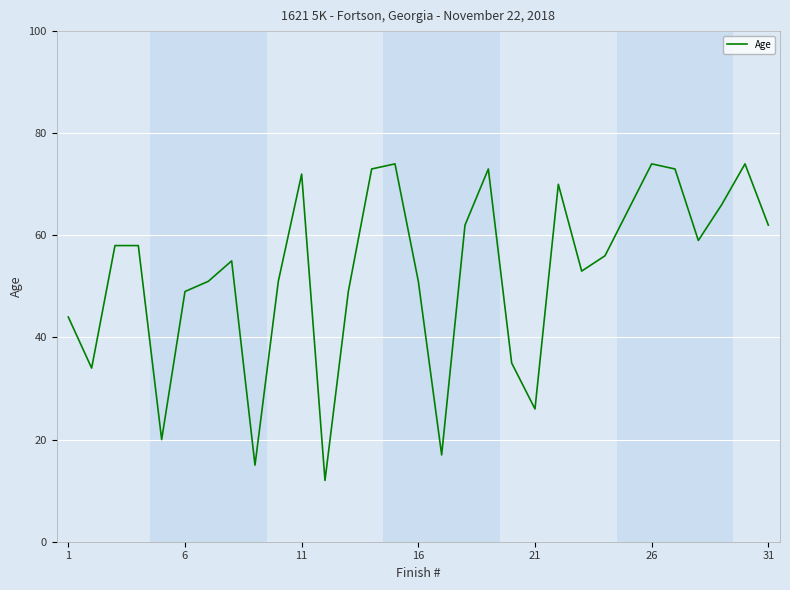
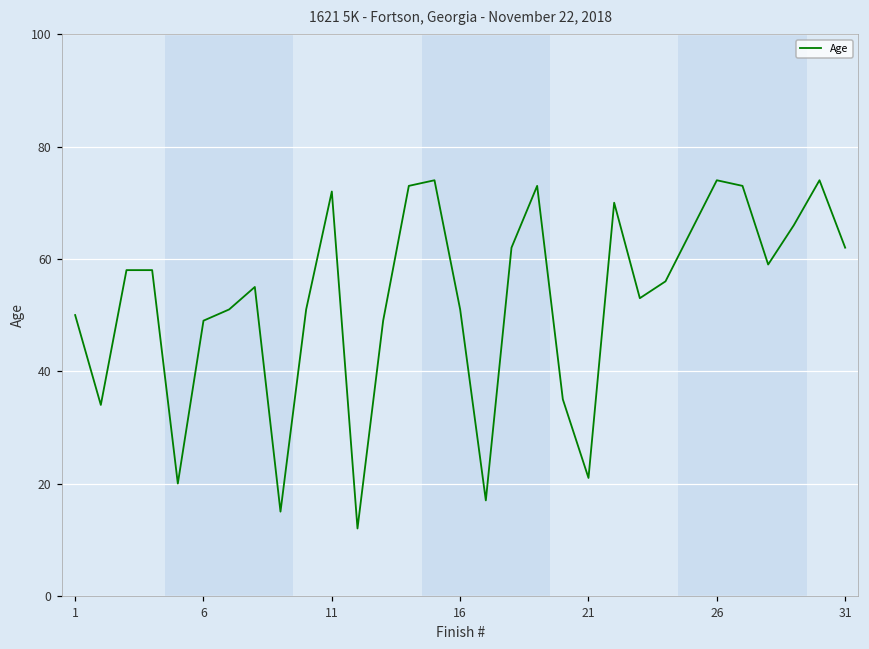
  {
-   "1": 44,
+   "1": 50,
    "6": 49,
    "11": 72,
    "16": 51,
-   "21": 26,
+   "21": 21,
    "26": 74,
    "31": 62
  }
